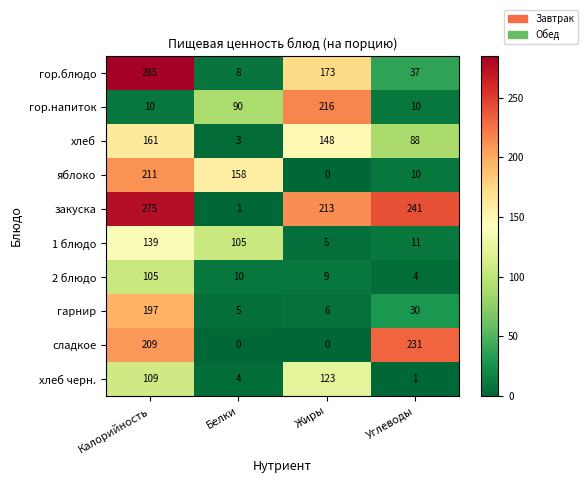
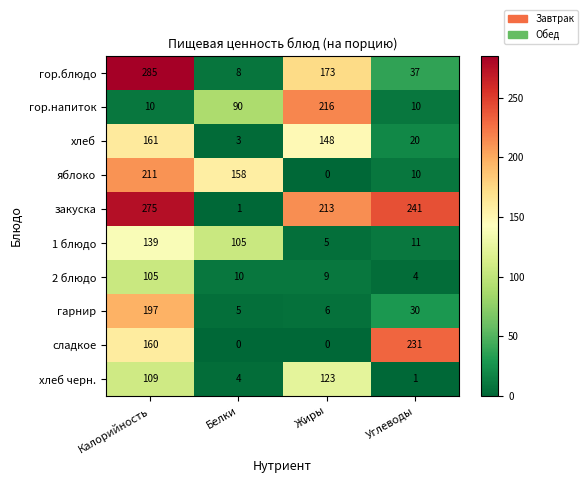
  {
    "гор.блюдо": {
      "Калорийность": 285,
      "Белки": 8,
      "Жиры": 173,
      "Углеводы": 37
    },
    "гор.напиток": {
      "Калорийность": 10,
      "Белки": 90,
      "Жиры": 216,
      "Углеводы": 10
    },
    "хлеб": {
      "Калорийность": 161,
      "Белки": 3,
      "Жиры": 148,
-     "Углеводы": 88
+     "Углеводы": 20
    },
    "яблоко": {
      "Калорийность": 211,
      "Белки": 158,
      "Жиры": 0,
      "Углеводы": 10
    },
    "закуска": {
      "Калорийность": 275,
      "Белки": 1,
      "Жиры": 213,
      "Углеводы": 241
    },
    "1 блюдо": {
      "Калорийность": 139,
      "Белки": 105,
      "Жиры": 5,
      "Углеводы": 11
    },
    "2 блюдо": {
      "Калорийность": 105,
      "Белки": 10,
      "Жиры": 9,
      "Углеводы": 4
    },
    "гарнир": {
      "Калорийность": 197,
      "Белки": 5,
      "Жиры": 6,
      "Углеводы": 30
    },
    "сладкое": {
-     "Калорийность": 209,
+     "Калорийность": 160,
      "Белки": 0,
      "Жиры": 0,
      "Углеводы": 231
    },
    "хлеб черн.": {
      "Калорийность": 109,
      "Белки": 4,
      "Жиры": 123,
      "Углеводы": 1
    }
  }
